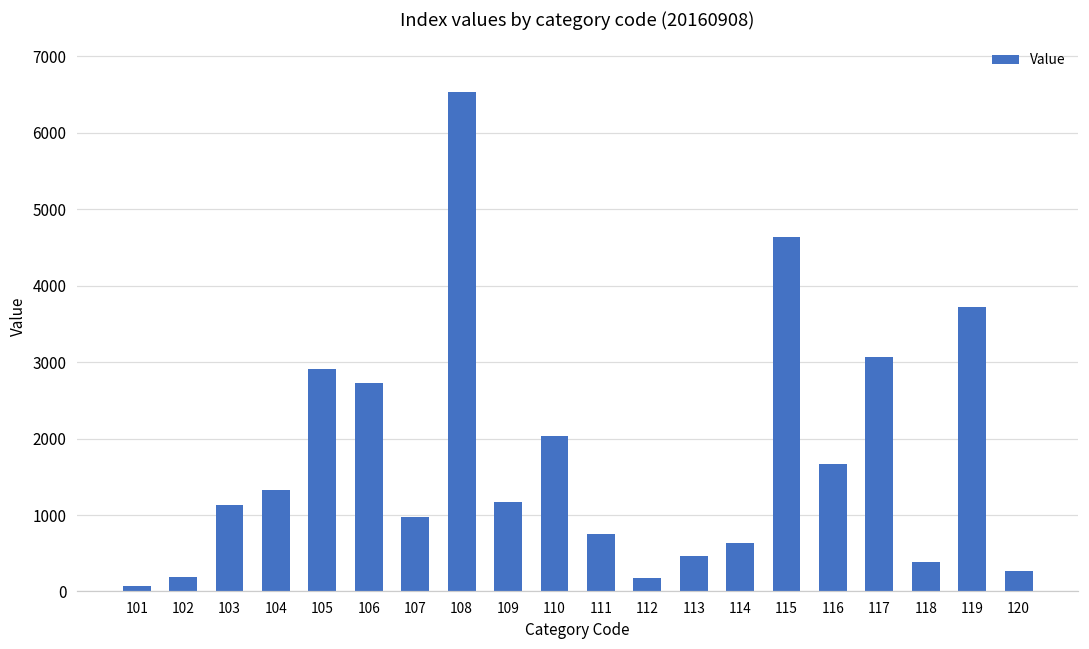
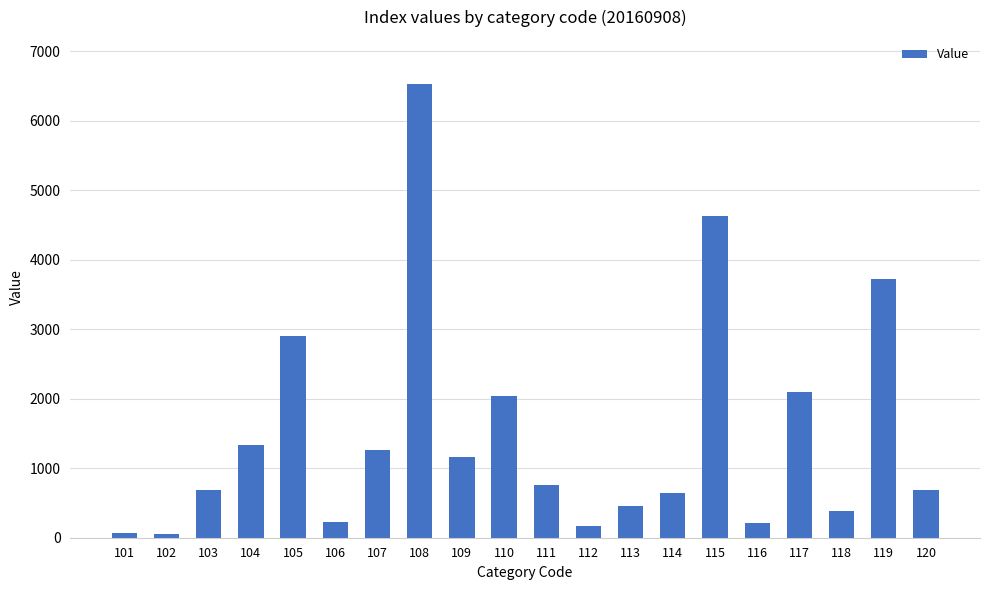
  {
    "101": 100,
-   "102": 200,
-   "103": 1100,
+   "102": 100,
+   "103": 700,
    "104": 1300,
    "105": 2900,
-   "106": 2700,
-   "107": 1000,
+   "106": 200,
+   "107": 1300,
    "108": 6500,
    "109": 1200,
    "110": 2000,
    "111": 800,
    "112": 200,
    "113": 500,
    "114": 600,
    "115": 4600,
-   "116": 1700,
-   "117": 3100,
+   "116": 200,
+   "117": 2100,
    "118": 400,
    "119": 3700,
-   "120": 300
+   "120": 700
  }
